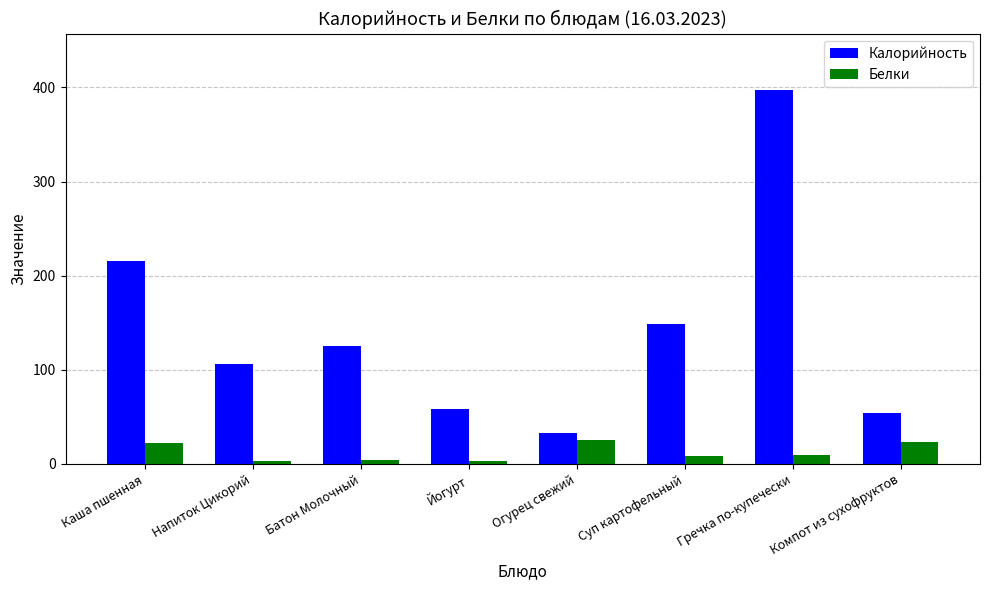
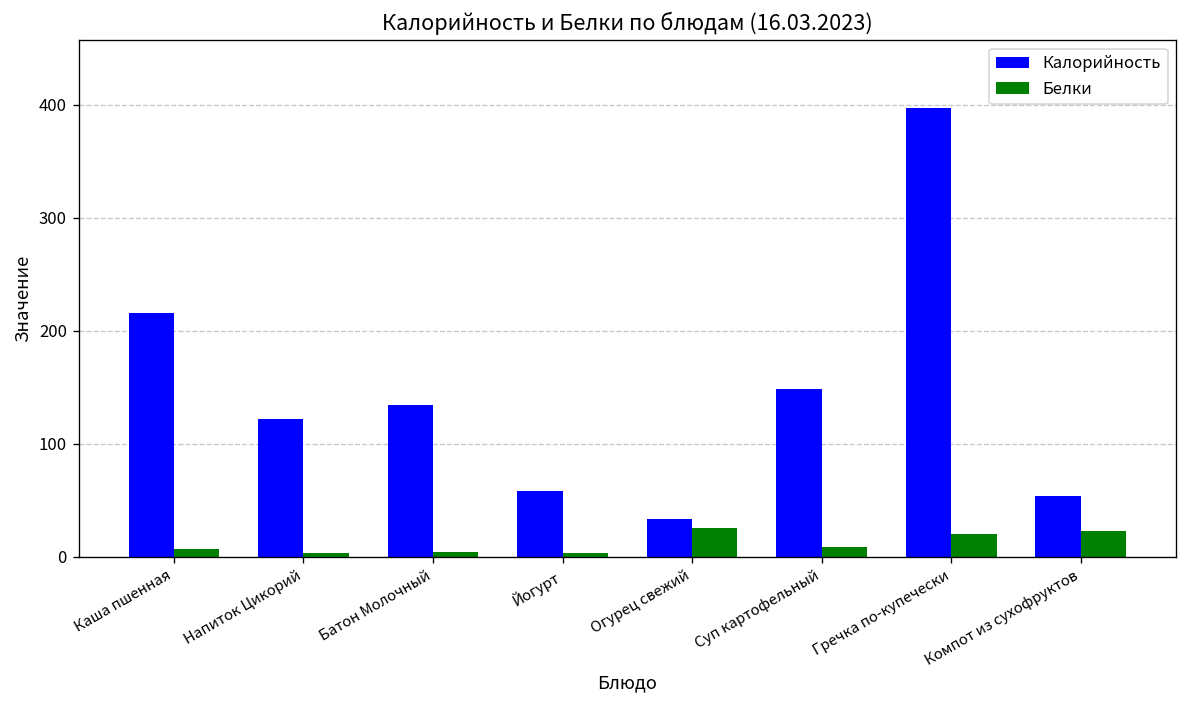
  {
    "Калорийность": {
      "Каша пшенная": 220,
-     "Напиток Цикорий": 110,
-     "Батон Молочный": 125,
+     "Напиток Цикорий": 120,
+     "Батон Молочный": 135,
      "Йогурт": 60,
      "Огурец свежий": 30,
      "Суп картофельный": 150,
      "Гречка по-купечески": 400,
      "Компот из сухофруктов": 50
    },
    "Белки": {
-     "Каша пшенная": 20,
+     "Каша пшенная": 10,
      "Напиток Цикорий": 0,
      "Батон Молочный": 0,
      "Йогурт": 0,
      "Огурец свежий": 30,
      "Суп картофельный": 10,
-     "Гречка по-купечески": 10,
+     "Гречка по-купечески": 20,
      "Компот из сухофруктов": 20
    }
  }
